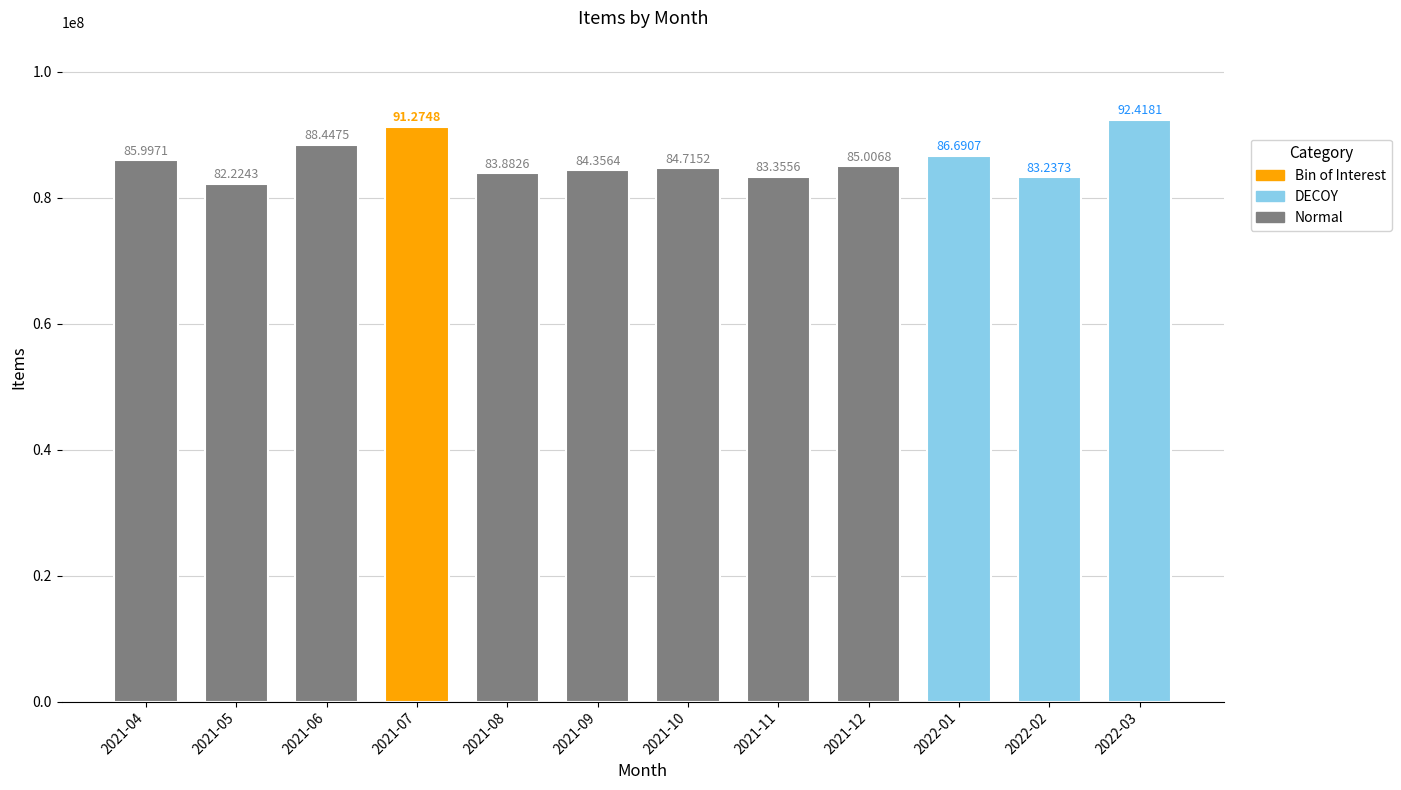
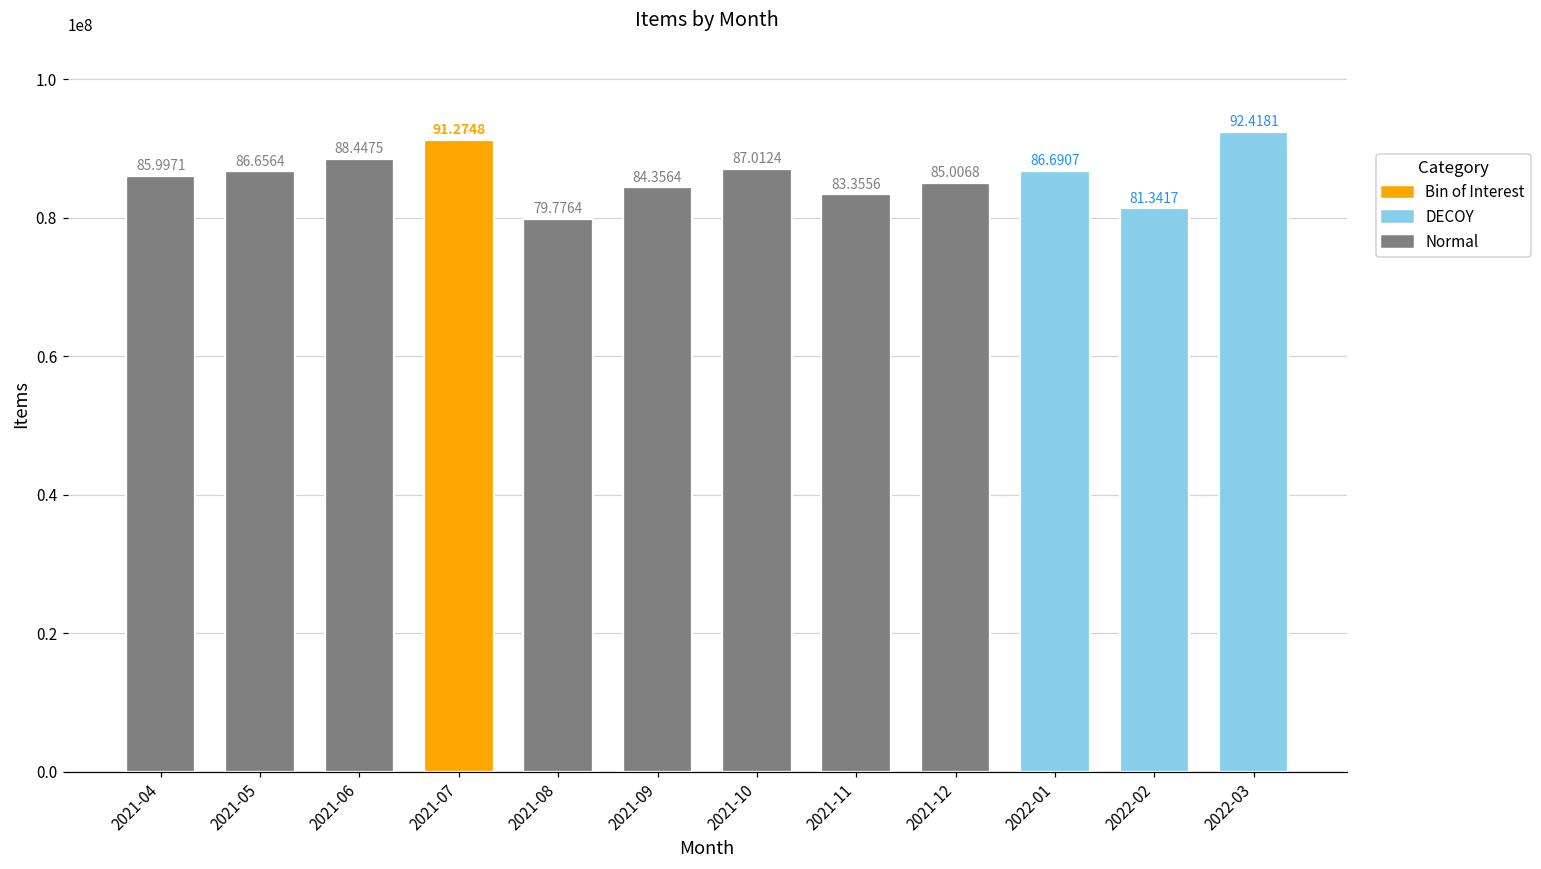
  {
-   "2021-05": 82.2243,
-   "2021-08": 83.8826,
-   "2021-10": 84.7152,
-   "2022-02": 83.2373
+   "2021-05": 86.6564,
+   "2021-08": 79.7764,
+   "2021-10": 87.0124,
+   "2022-02": 81.3417
  }
